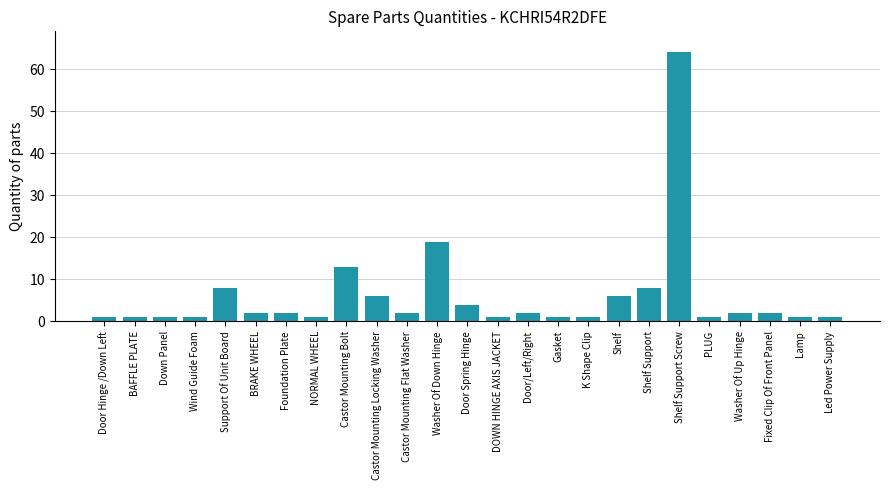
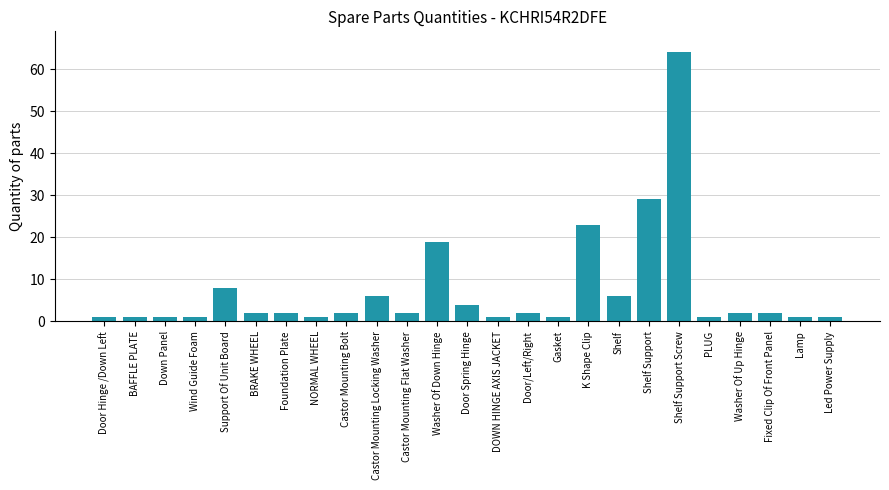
  {
    "Door Hinge /Down Left": 1,
    "BAFFLE PLATE": 1,
    "Down Panel": 1,
    "Wind Guide Foam": 1,
    "Support Of Unit Board": 8,
    "BRAKE WHEEL": 2,
    "Foundation Plate": 2,
    "NORMAL WHEEL": 1,
-   "Castor Mounting Bolt": 13,
+   "Castor Mounting Bolt": 2,
    "Castor Mounting Locking Washer": 6,
    "Castor Mounting Flat Washer": 2,
    "Washer Of Down Hinge": 19,
    "Door Spring Hinge": 4,
    "DOWN HINGE AXIS JACKET": 1,
    "Door/Left/Right": 2,
    "Gasket": 1,
-   "K Shape Clip": 1,
+   "K Shape Clip": 23,
    "Shelf": 6,
-   "Shelf Support": 8,
+   "Shelf Support": 29,
    "Shelf Support Screw": 64,
    "PLUG": 1,
    "Washer Of Up Hinge": 2,
    "Fixed Clip Of Front Panel": 2,
    "Lamp": 1,
    "Led Power Supply": 1
  }
